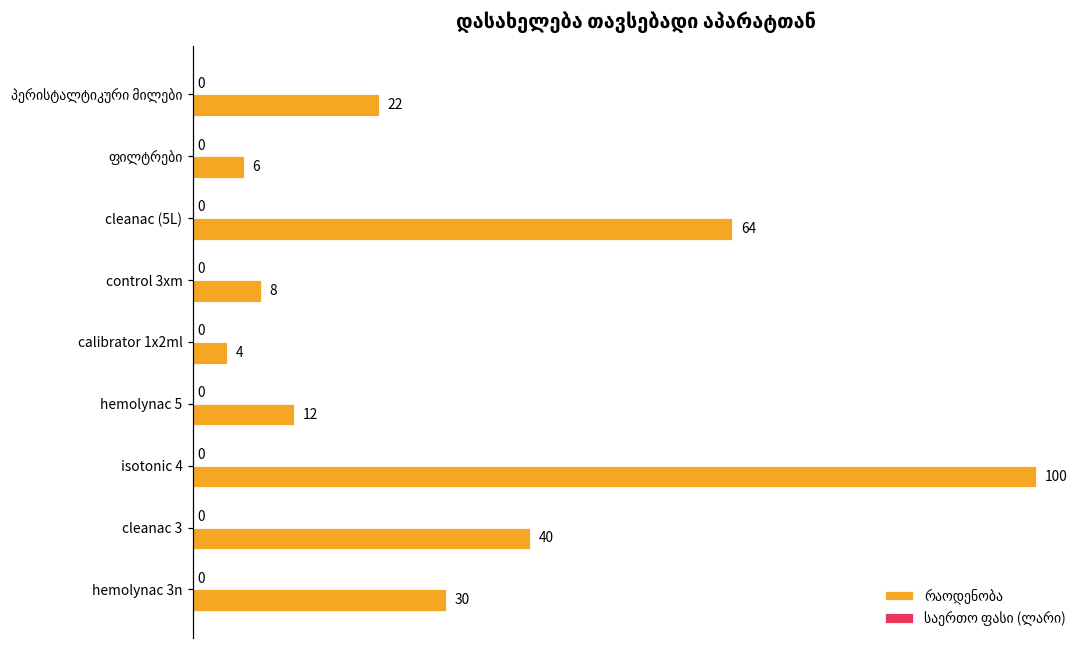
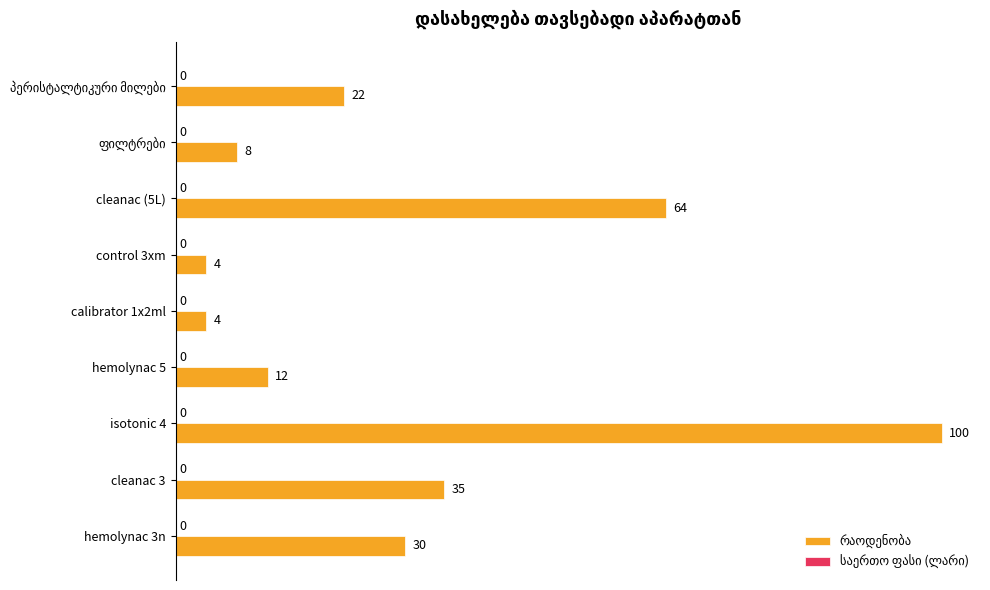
  {
    "რაოდენობა": {
      "პერისტალტიკური მილები": 22,
-     "ფილტრები": 6,
+     "ფილტრები": 8,
      "cleanac (5L)": 64,
-     "control 3xm": 8,
+     "control 3xm": 4,
      "calibrator 1x2ml": 4,
      "hemolynac 5": 12,
      "isotonic 4": 100,
-     "cleanac 3": 40,
+     "cleanac 3": 35,
      "hemolynac 3n": 30
    },
    "საერთო ფასი (ლარი)": {
      "პერისტალტიკური მილები": 0,
      "ფილტრები": 0,
      "cleanac (5L)": 0,
      "control 3xm": 0,
      "calibrator 1x2ml": 0,
      "hemolynac 5": 0,
      "isotonic 4": 0,
      "cleanac 3": 0,
      "hemolynac 3n": 0
    }
  }
